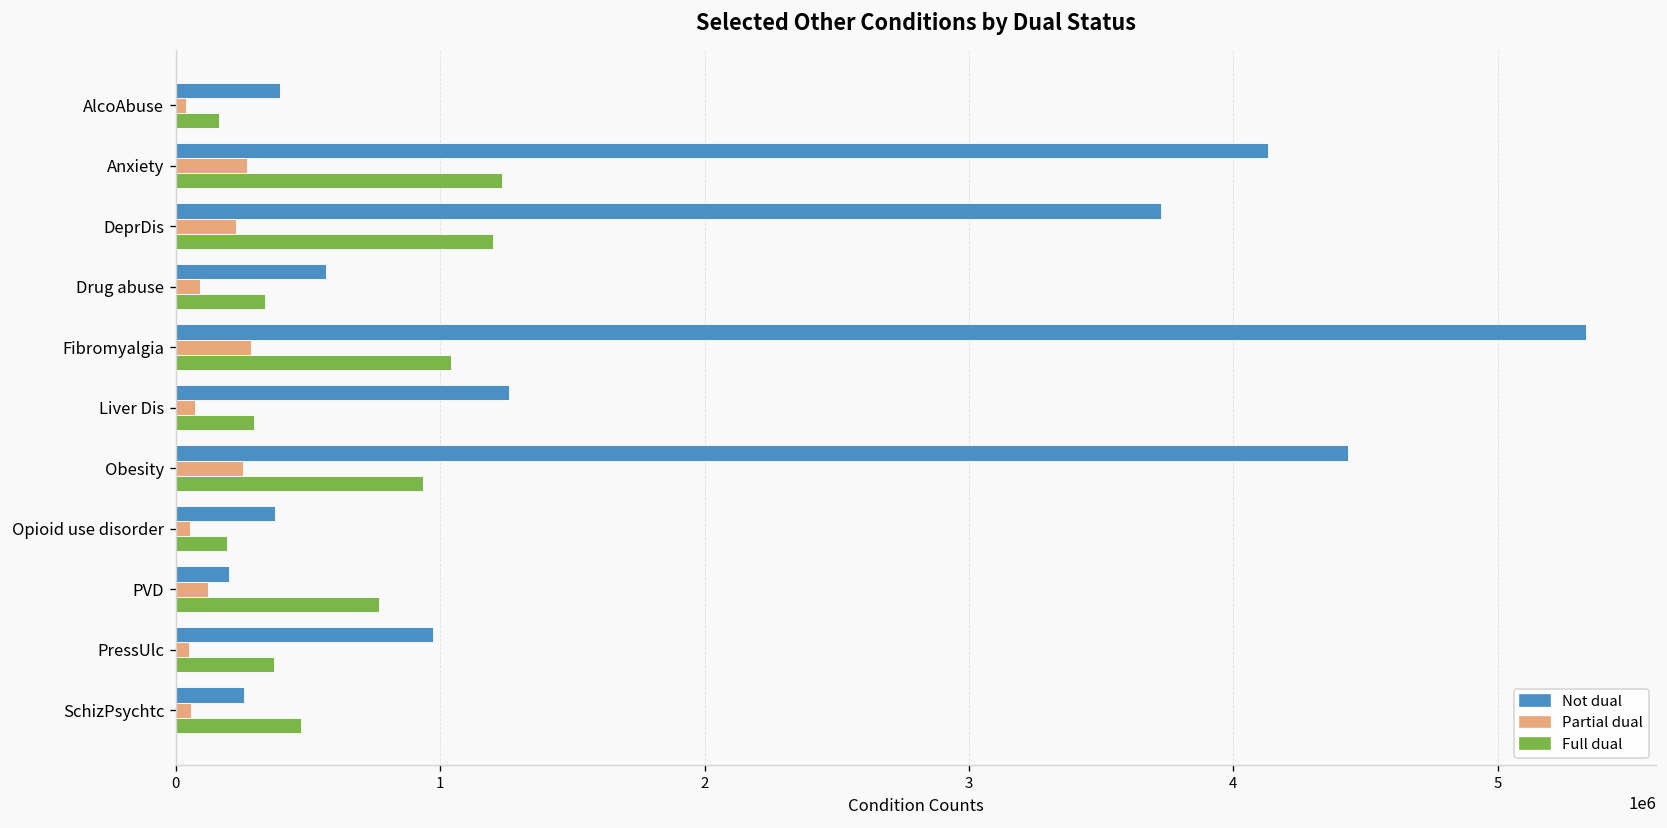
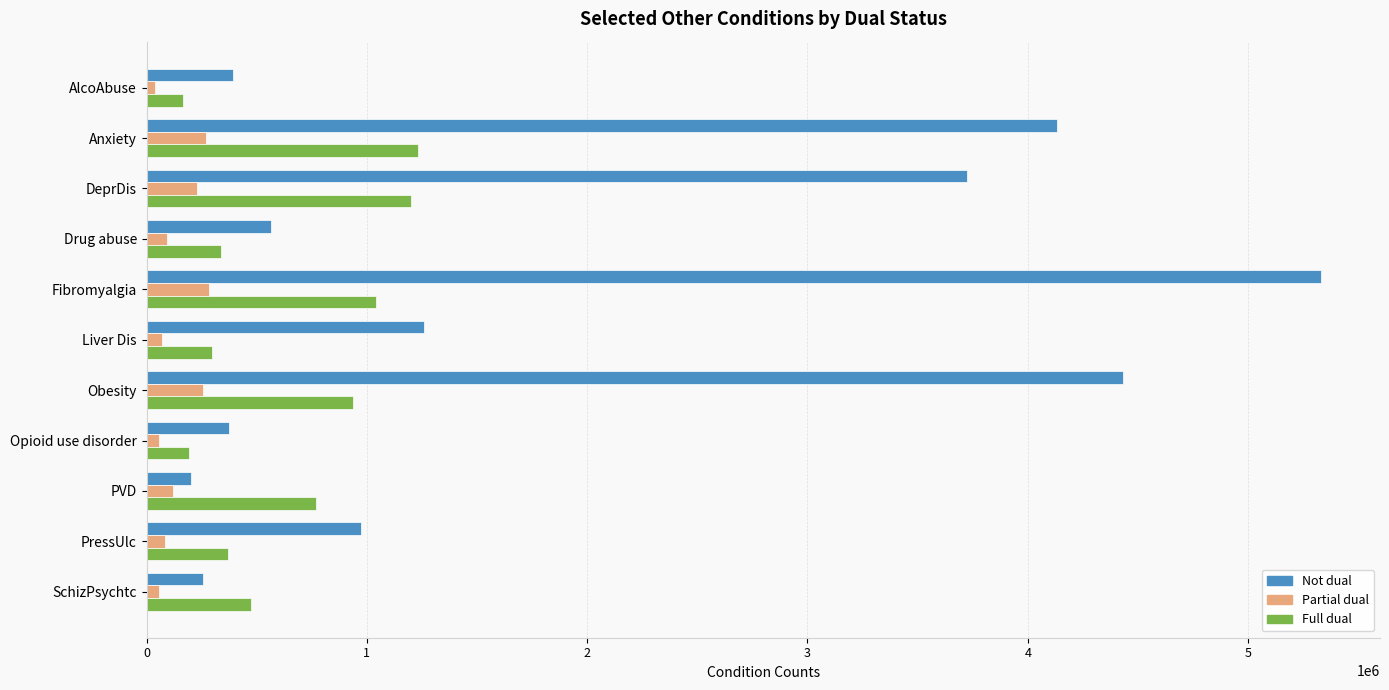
  {
    "Not dual": {
      "AlcoAbuse": 390000,
      "Anxiety": 4130000,
      "DeprDis": 3730000,
      "Drug abuse": 570000,
      "Fibromyalgia": 5330000,
      "Liver Dis": 1260000,
      "Obesity": 4430000,
      "Opioid use disorder": 380000,
      "PVD": 200000,
      "PressUlc": 970000,
      "SchizPsychtc": 260000
    },
    "Partial dual": {
      "AlcoAbuse": 40000,
      "Anxiety": 270000,
      "DeprDis": 230000,
      "Drug abuse": 90000,
      "Fibromyalgia": 280000,
      "Liver Dis": 70000,
      "Obesity": 250000,
      "Opioid use disorder": 50000,
      "PVD": 120000,
-     "PressUlc": 50000,
+     "PressUlc": 90000,
      "SchizPsychtc": 60000
    },
    "Full dual": {
      "AlcoAbuse": 160000,
      "Anxiety": 1230000,
      "DeprDis": 1200000,
      "Drug abuse": 340000,
      "Fibromyalgia": 1040000,
      "Liver Dis": 300000,
      "Obesity": 940000,
      "Opioid use disorder": 190000,
      "PVD": 770000,
      "PressUlc": 370000,
      "SchizPsychtc": 470000
    }
  }
